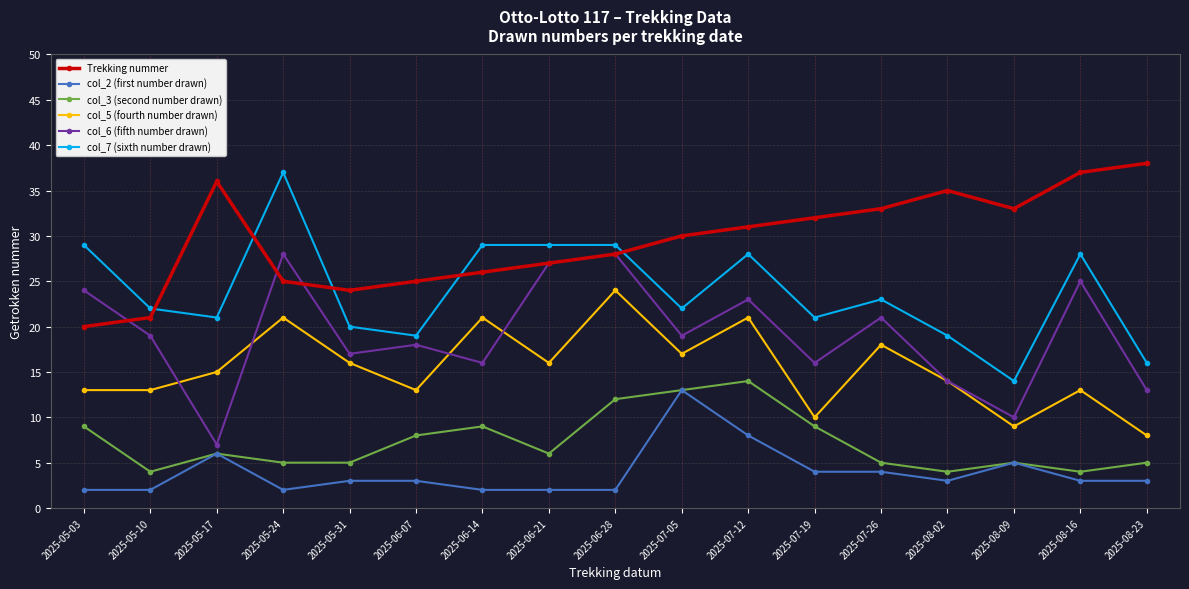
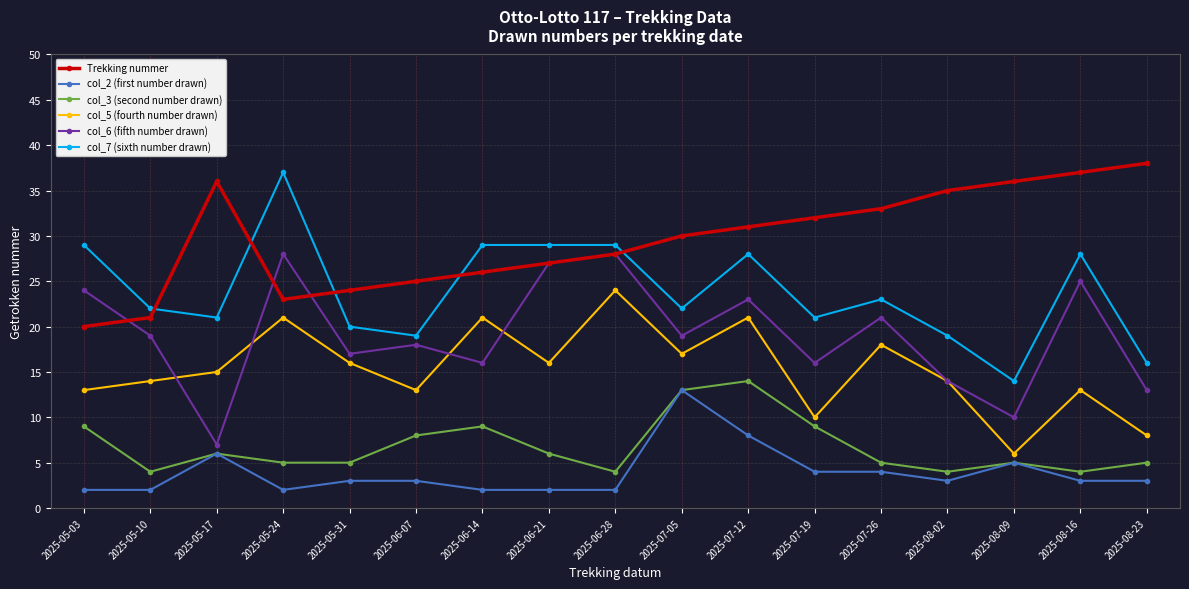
  {
    "Trekking nummer": {
      "2025-05-03": 20,
      "2025-05-10": 21,
      "2025-05-17": 36,
-     "2025-05-24": 25,
+     "2025-05-24": 23,
      "2025-05-31": 24,
      "2025-06-07": 25,
      "2025-06-14": 26,
      "2025-07-05": 30,
      "2025-07-12": 31,
      "2025-07-19": 32,
      "2025-07-26": 33,
      "2025-08-02": 35,
-     "2025-08-09": 33,
+     "2025-08-09": 36,
      "2025-08-16": 37,
      "2025-08-23": 38
    },
    "col_2 (first number drawn)": {
      "2025-05-03": 2,
      "2025-05-10": 2,
      "2025-05-24": 2,
      "2025-05-31": 3,
      "2025-06-07": 3,
      "2025-06-14": 2,
      "2025-06-21": 2,
      "2025-06-28": 2,
      "2025-07-12": 8,
      "2025-07-19": 4,
      "2025-07-26": 4,
      "2025-08-02": 3,
      "2025-08-16": 3,
      "2025-08-23": 3
    },
    "col_3 (second number drawn)": {
      "2025-05-03": 9,
      "2025-05-10": 4,
      "2025-05-24": 5,
      "2025-05-31": 5,
      "2025-06-07": 8,
      "2025-06-14": 9,
      "2025-06-21": 6,
-     "2025-06-28": 12,
+     "2025-06-28": 4,
      "2025-07-12": 14,
      "2025-07-19": 9,
      "2025-07-26": 5,
      "2025-08-02": 4,
      "2025-08-16": 4,
      "2025-08-23": 5
    },
    "col_5 (fourth number drawn)": {
      "2025-05-03": 13,
-     "2025-05-10": 13,
+     "2025-05-10": 14,
      "2025-05-17": 15,
      "2025-05-24": 21,
      "2025-05-31": 16,
      "2025-06-07": 13,
      "2025-06-14": 21,
      "2025-06-21": 16,
      "2025-06-28": 24,
      "2025-07-05": 17,
      "2025-07-12": 21,
      "2025-07-19": 10,
      "2025-07-26": 18,
-     "2025-08-09": 9,
+     "2025-08-09": 6,
      "2025-08-16": 13,
      "2025-08-23": 8
    },
    "col_6 (fifth number drawn)": {
      "2025-05-03": 24,
      "2025-05-10": 19,
      "2025-05-17": 7,
      "2025-05-24": 28,
      "2025-05-31": 17,
      "2025-06-07": 18,
      "2025-06-14": 16,
      "2025-07-05": 19,
      "2025-07-12": 23,
      "2025-07-19": 16,
      "2025-07-26": 21,
      "2025-08-09": 10,
      "2025-08-16": 25,
      "2025-08-23": 13
    },
    "col_7 (sixth number drawn)": {
      "2025-05-03": 29,
      "2025-05-10": 22,
      "2025-05-17": 21,
      "2025-05-24": 37,
      "2025-05-31": 20,
      "2025-06-07": 19,
      "2025-06-14": 29,
      "2025-06-21": 29,
      "2025-06-28": 29,
      "2025-07-05": 22,
      "2025-07-12": 28,
      "2025-07-19": 21,
      "2025-07-26": 23,
      "2025-08-02": 19,
      "2025-08-09": 14,
      "2025-08-16": 28,
      "2025-08-23": 16
    }
  }
